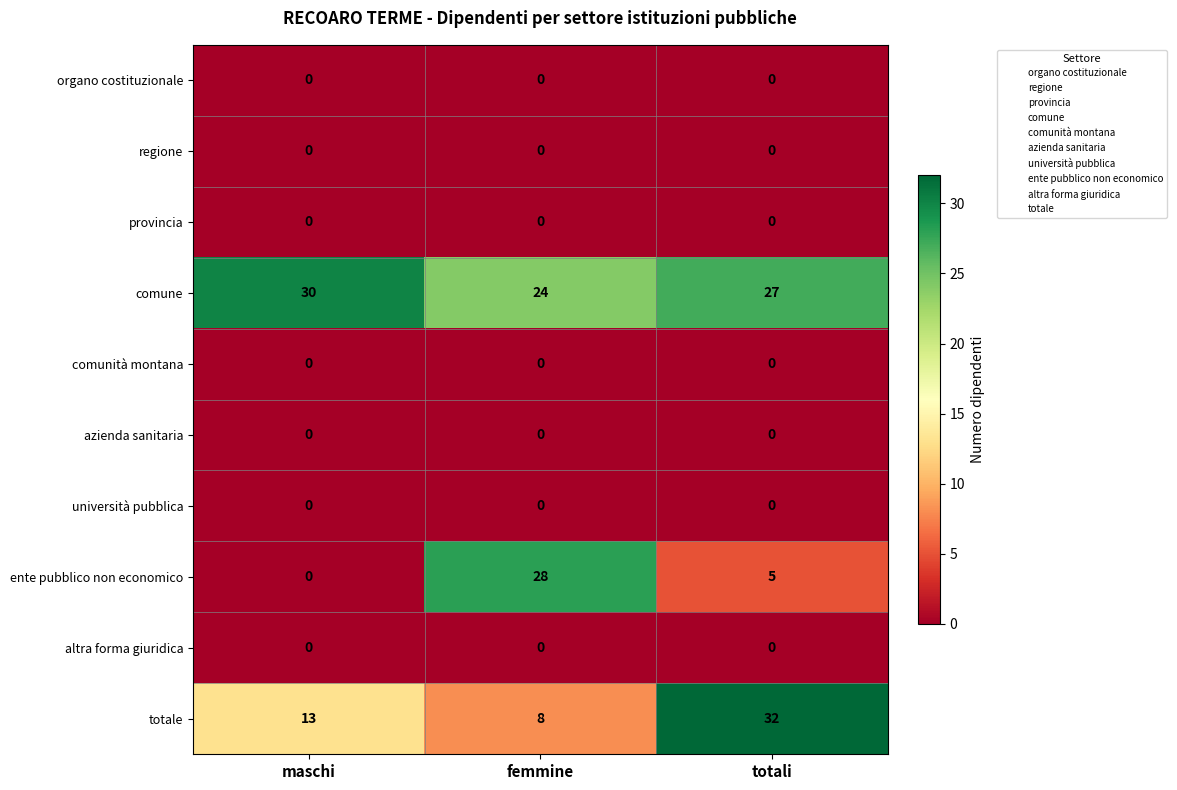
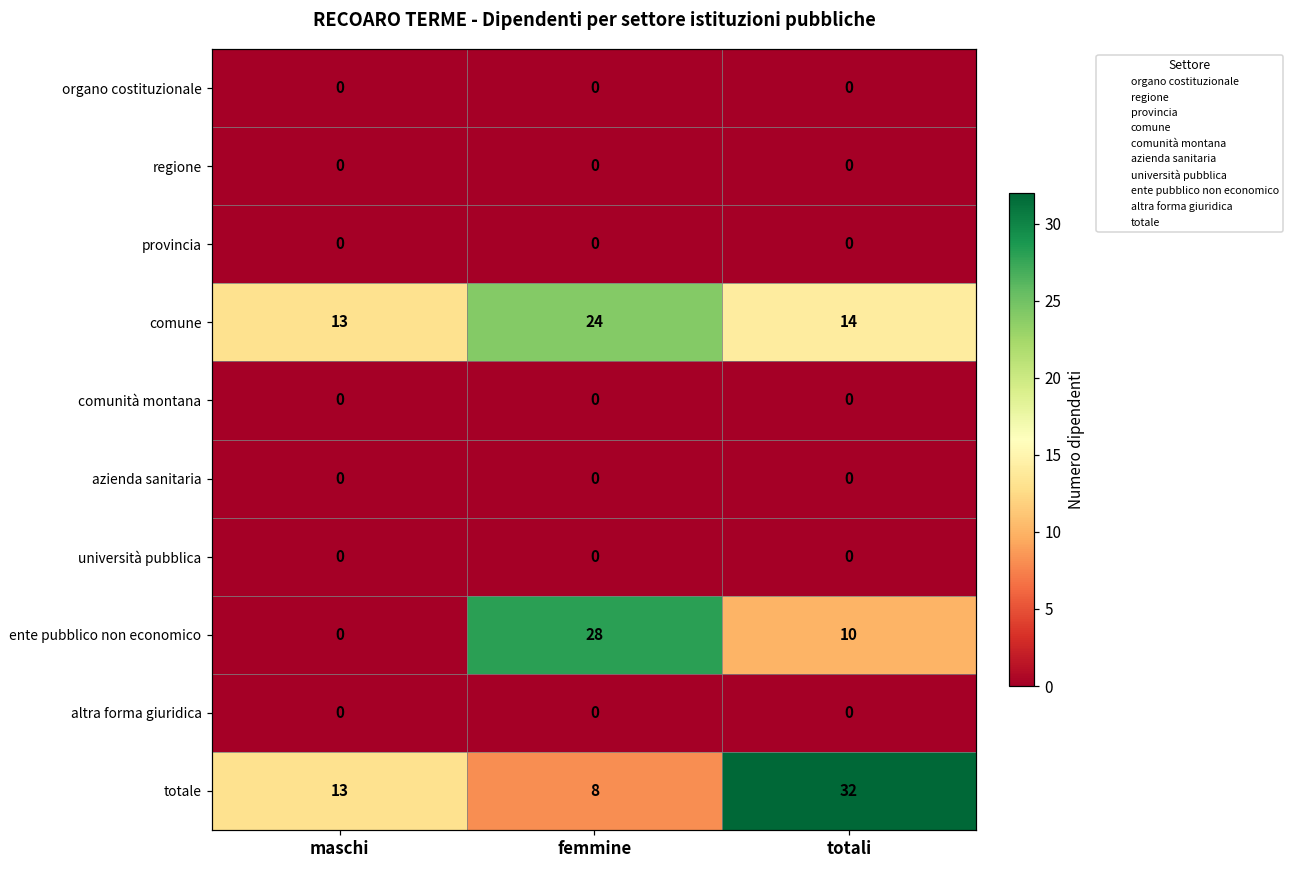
  {
    "organo costituzionale": {
      "maschi": 0,
      "femmine": 0,
      "totali": 0
    },
    "regione": {
      "maschi": 0,
      "femmine": 0,
      "totali": 0
    },
    "provincia": {
      "maschi": 0,
      "femmine": 0,
      "totali": 0
    },
    "comune": {
-     "maschi": 30,
+     "maschi": 13,
      "femmine": 24,
-     "totali": 27
+     "totali": 14
    },
    "comunità montana": {
      "maschi": 0,
      "femmine": 0,
      "totali": 0
    },
    "azienda sanitaria": {
      "maschi": 0,
      "femmine": 0,
      "totali": 0
    },
    "università pubblica": {
      "maschi": 0,
      "femmine": 0,
      "totali": 0
    },
    "ente pubblico non economico": {
      "maschi": 0,
      "femmine": 28,
-     "totali": 5
+     "totali": 10
    },
    "altra forma giuridica": {
      "maschi": 0,
      "femmine": 0,
      "totali": 0
    },
    "totale": {
      "maschi": 13,
      "femmine": 8,
      "totali": 32
    }
  }
